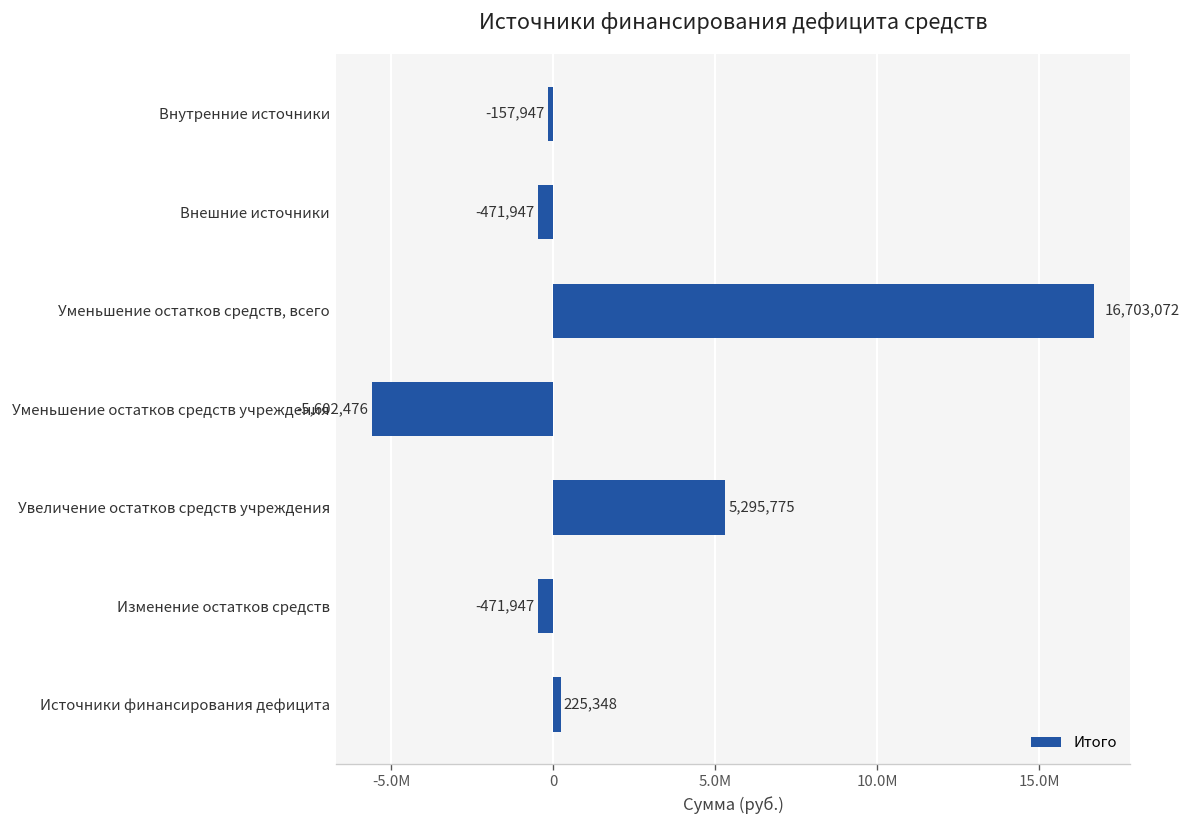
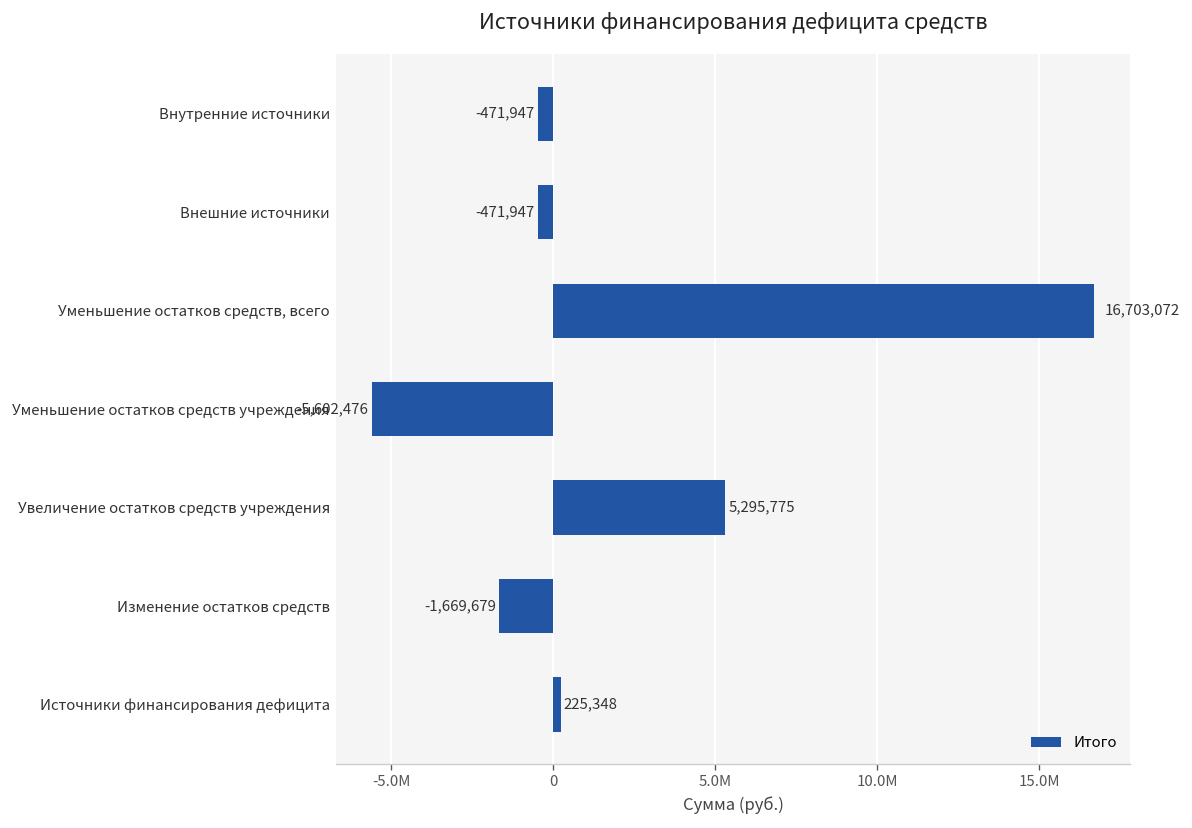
  {
-   "Внутренние источники": "-157,947",
+   "Внутренние источники": "-471,947",
    "Внешние источники": "-471,947",
    "Уменьшение остатков средств, всего": "16,703,072",
    "Уменьшение остатков средств учреждения": "-5,602,476",
    "Увеличение остатков средств учреждения": "5,295,775",
-   "Изменение остатков средств": "-471,947",
+   "Изменение остатков средств": "-1,669,679",
    "Источники финансирования дефицита": "225,348"
  }
